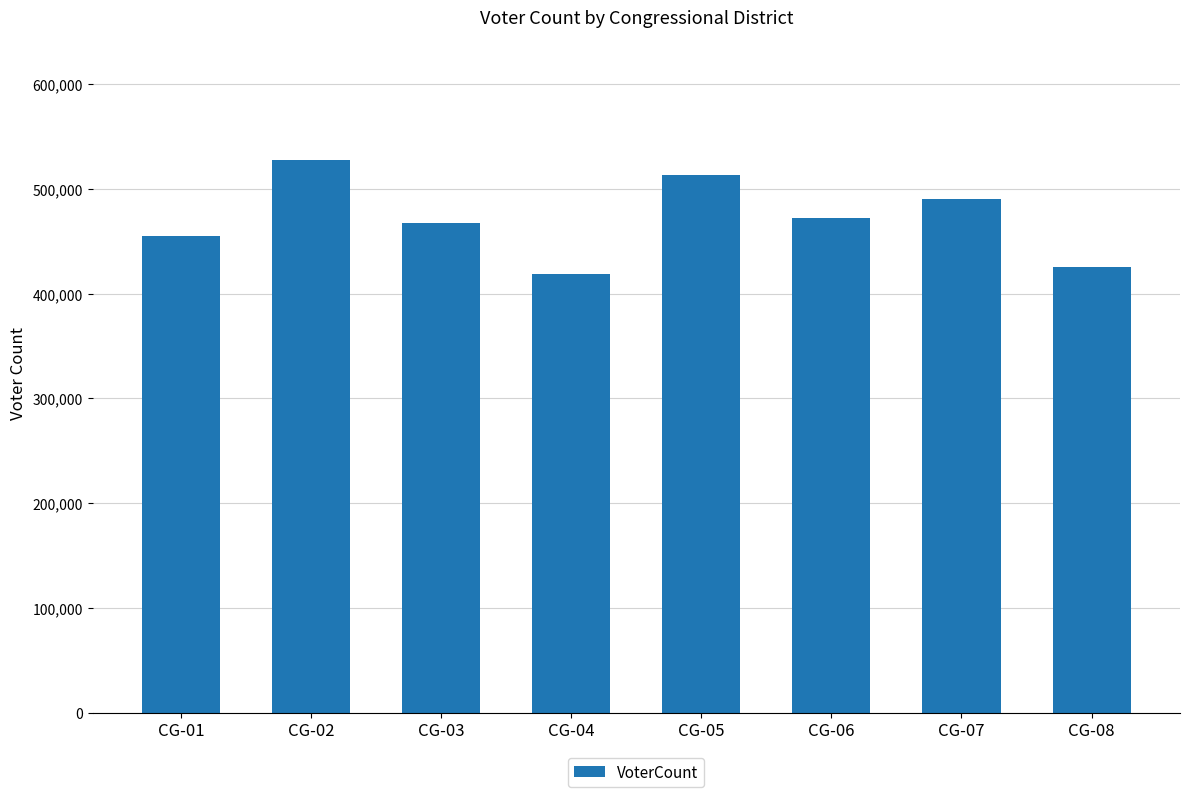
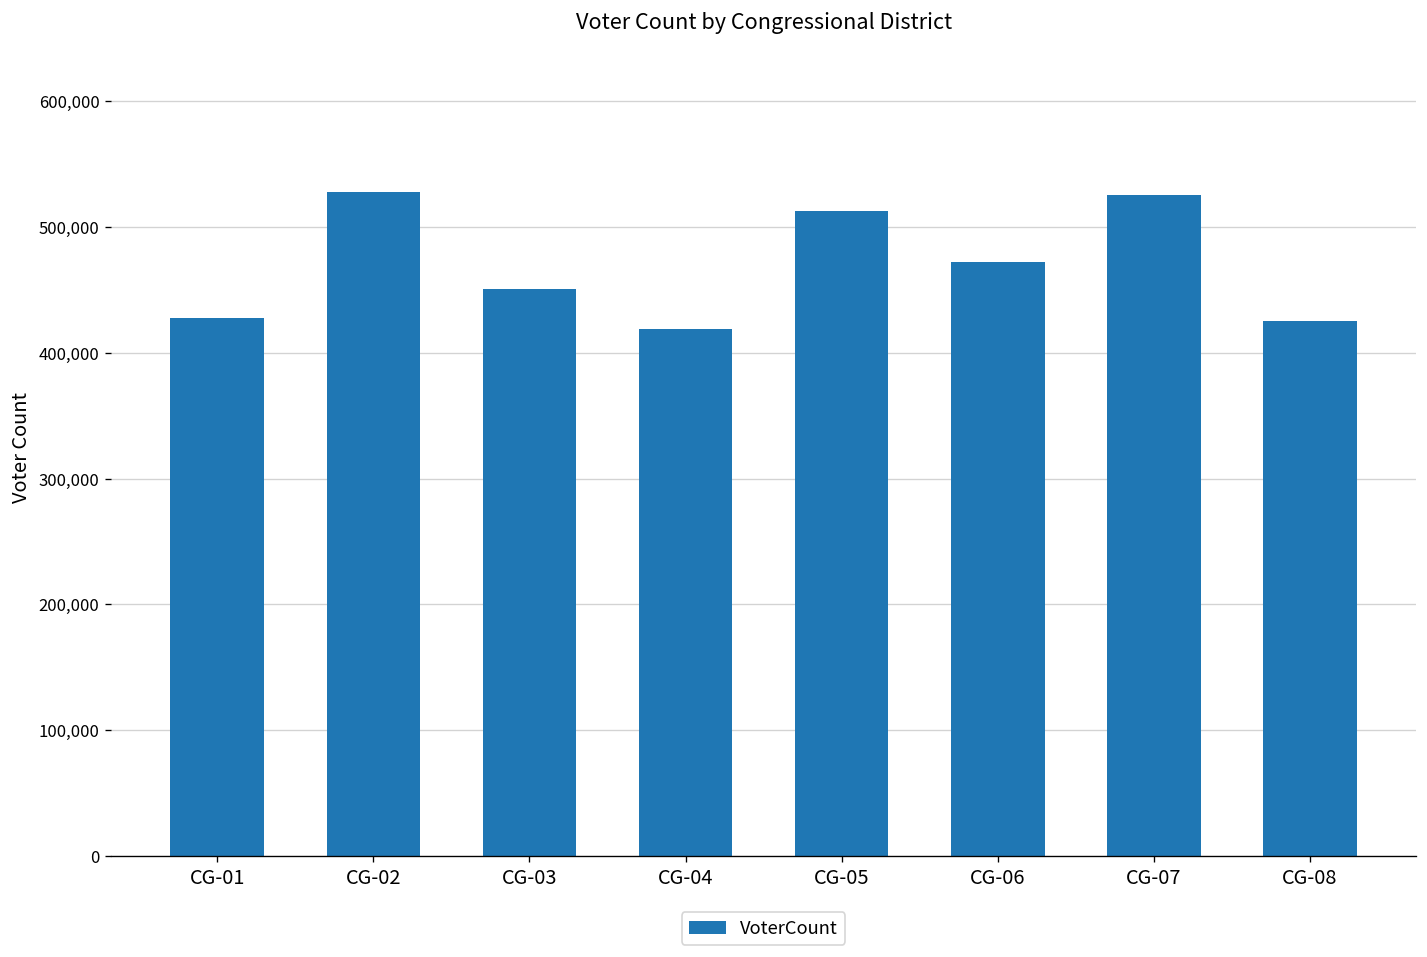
  {
-   "CG-01": "455,000",
+   "CG-01": "427,000",
    "CG-02": "528,000",
-   "CG-03": "467,000",
+   "CG-03": "451,000",
    "CG-04": "419,000",
    "CG-05": "513,000",
    "CG-06": "472,000",
-   "CG-07": "490,000",
+   "CG-07": "526,000",
    "CG-08": "426,000"
  }
